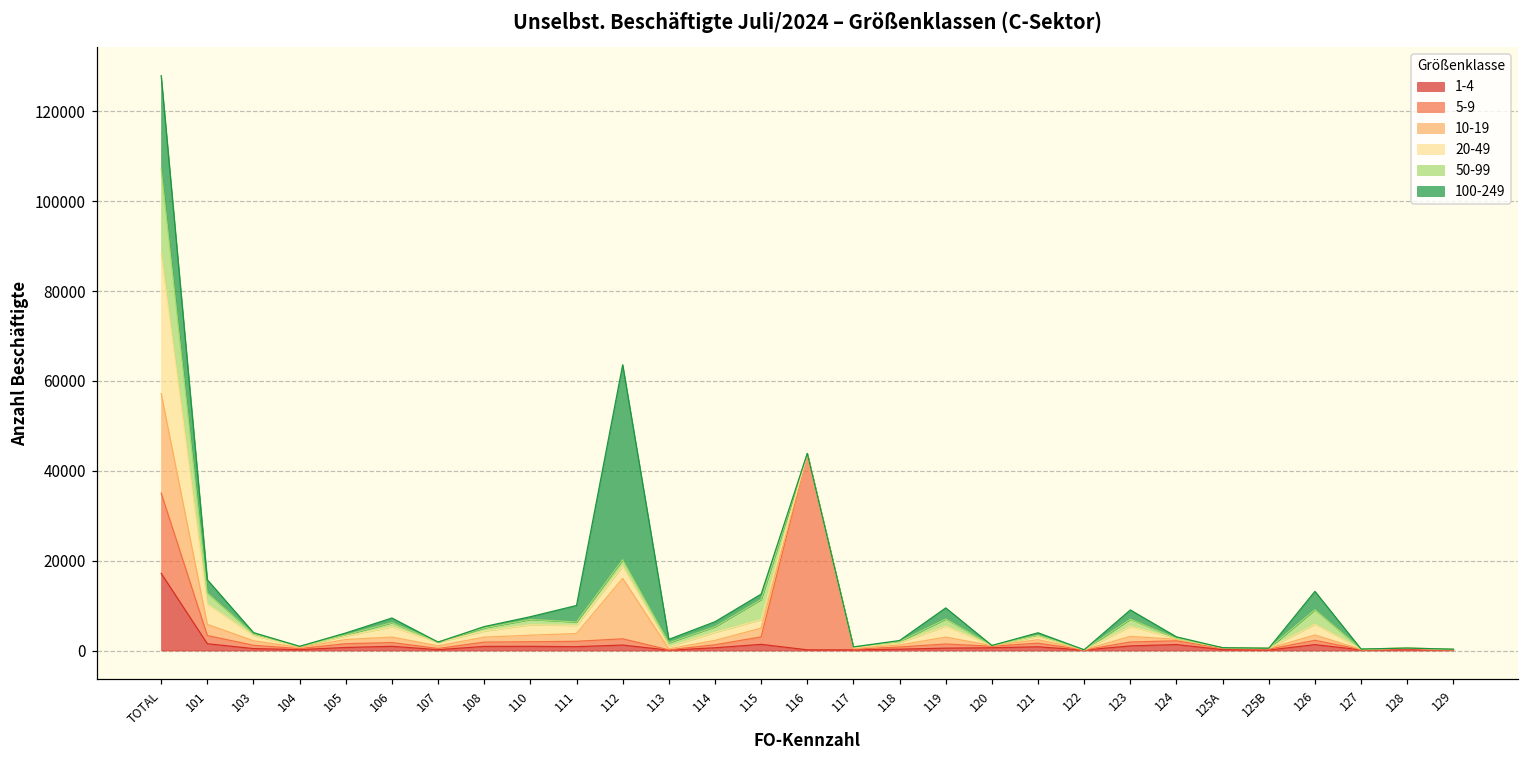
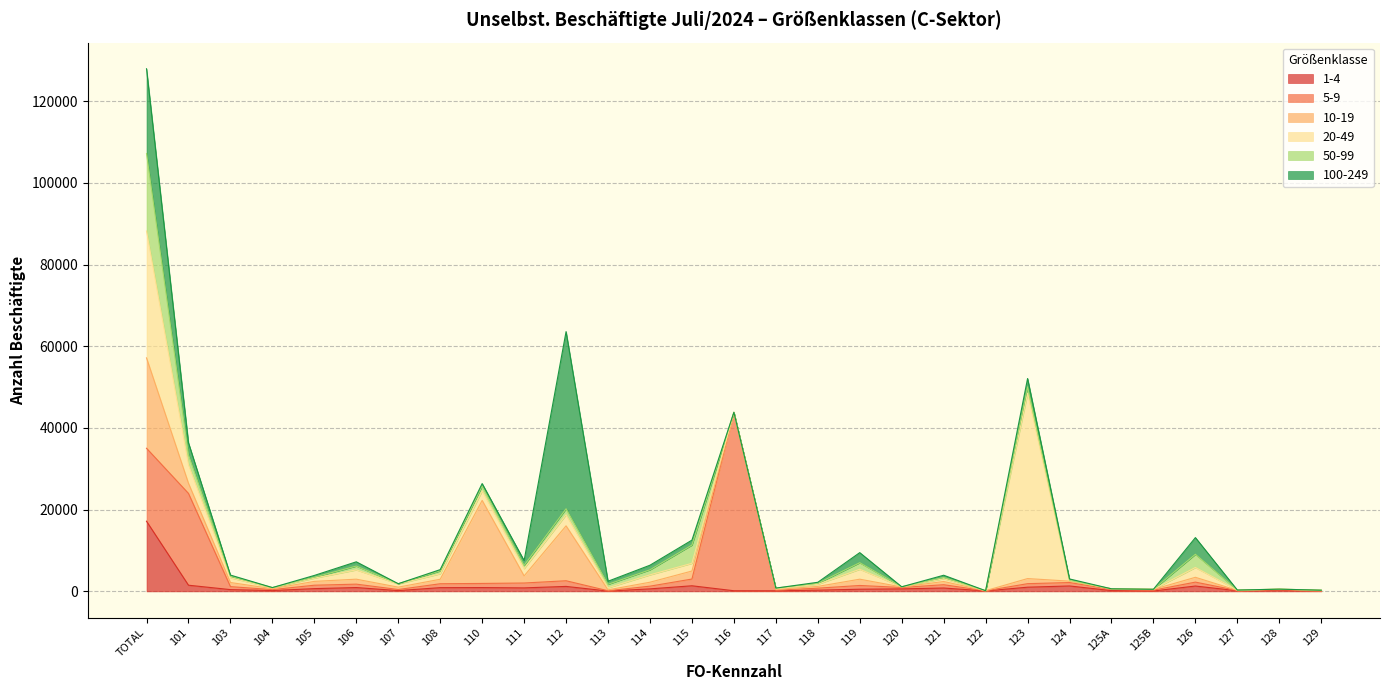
  {
    "1-4": {
      "TOTAL": 17000,
      "101": 2000,
      "103": 0,
      "105": 1000,
      "106": 1000,
      "108": 1000,
      "110": 1000,
      "111": 1000,
      "112": 1000,
      "114": 1000,
      "115": 1000,
      "116": 0,
      "119": 1000,
      "121": 1000,
      "123": 1000,
      "124": 1000,
      "126": 1000
    },
    "5-9": {
      "TOTAL": 18000,
-     "101": 2000,
+     "101": 22000,
      "103": 1000,
      "105": 1000,
      "106": 1000,
      "108": 1000,
      "110": 1000,
      "111": 1000,
      "112": 1000,
      "114": 1000,
      "115": 2000,
      "119": 1000,
      "121": 1000,
      "123": 1000,
      "126": 1000
    },
    "10-19": {
      "TOTAL": 22000,
      "101": 2000,
      "103": 1000,
      "105": 1000,
      "106": 1000,
      "108": 1000,
-     "110": 1000,
+     "110": 20000,
      "111": 2000,
      "112": 13000,
      "114": 1000,
      "115": 2000,
      "119": 2000,
      "121": 1000,
      "123": 1000,
      "126": 1000
    },
    "20-49": {
      "TOTAL": 31000,
      "101": 5000,
      "106": 2000,
      "108": 1000,
      "110": 2000,
      "111": 2000,
      "112": 3000,
      "114": 2000,
      "115": 2000,
      "119": 2000,
-     "123": 2000,
+     "123": 45000,
      "126": 2000
    },
    "50-99": {
      "TOTAL": 19000,
      "101": 2000,
      "106": 1000,
      "111": 1000,
      "112": 1000,
      "113": 1000,
      "114": 1000,
      "115": 4000,
      "119": 2000,
      "123": 2000,
      "126": 3000
    },
    "100-249": {
      "TOTAL": 21000,
      "101": 3000,
      "106": 1000,
-     "111": 4000,
+     "111": 1000,
      "112": 43000,
      "113": 1000,
      "114": 1000,
      "115": 1000,
      "119": 2000,
      "123": 2000,
      "126": 4000
    }
  }
